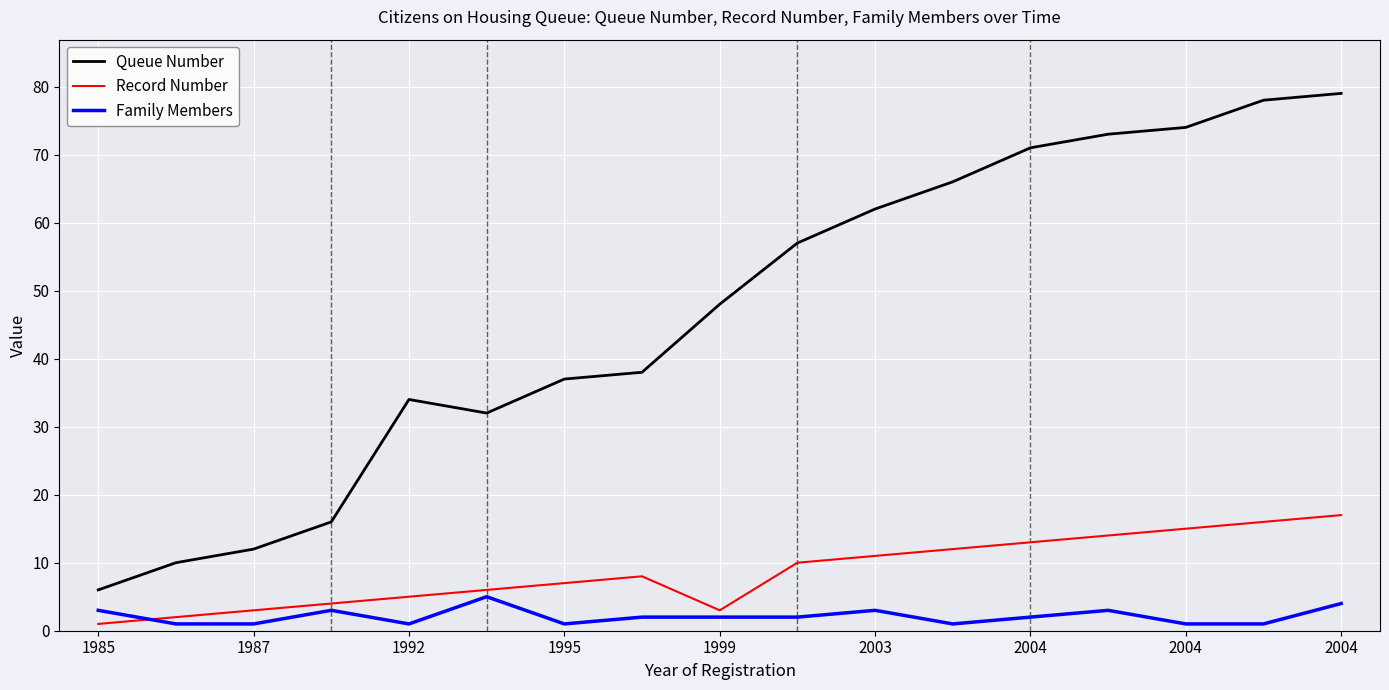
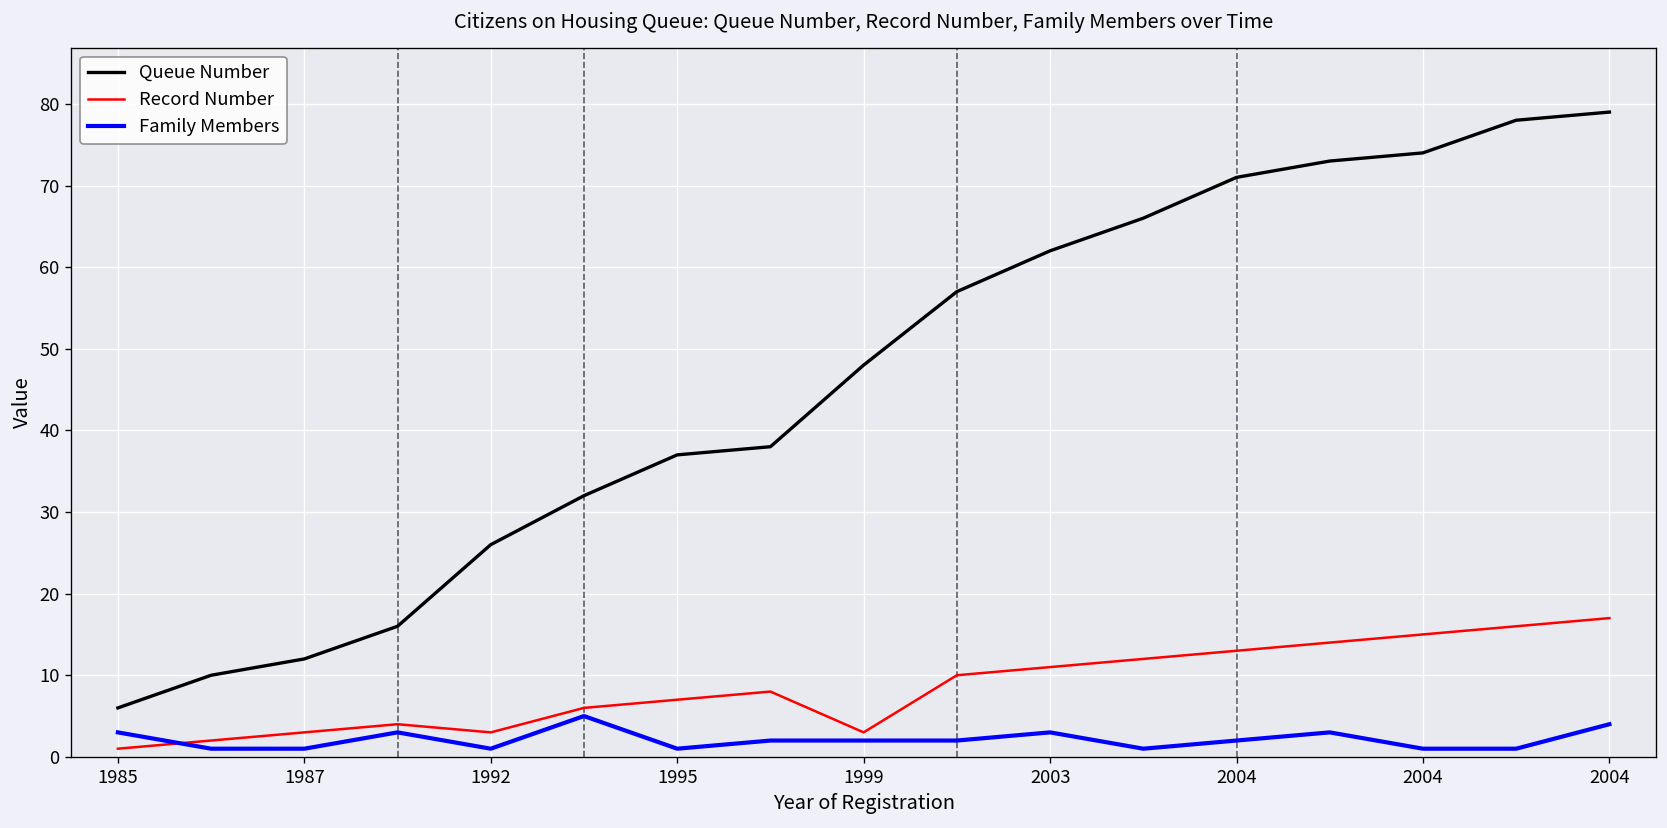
  {
    "Queue Number": {
      "1985": 6,
-     "1992": 34,
+     "1992": 26,
      "1999": 48
    },
    "Record Number": {
      "1985": 1,
-     "1992": 5,
+     "1992": 3,
      "1999": 3
    },
    "Family Members": {
      "1985": 3,
      "1992": 1,
      "1999": 2
    }
  }
